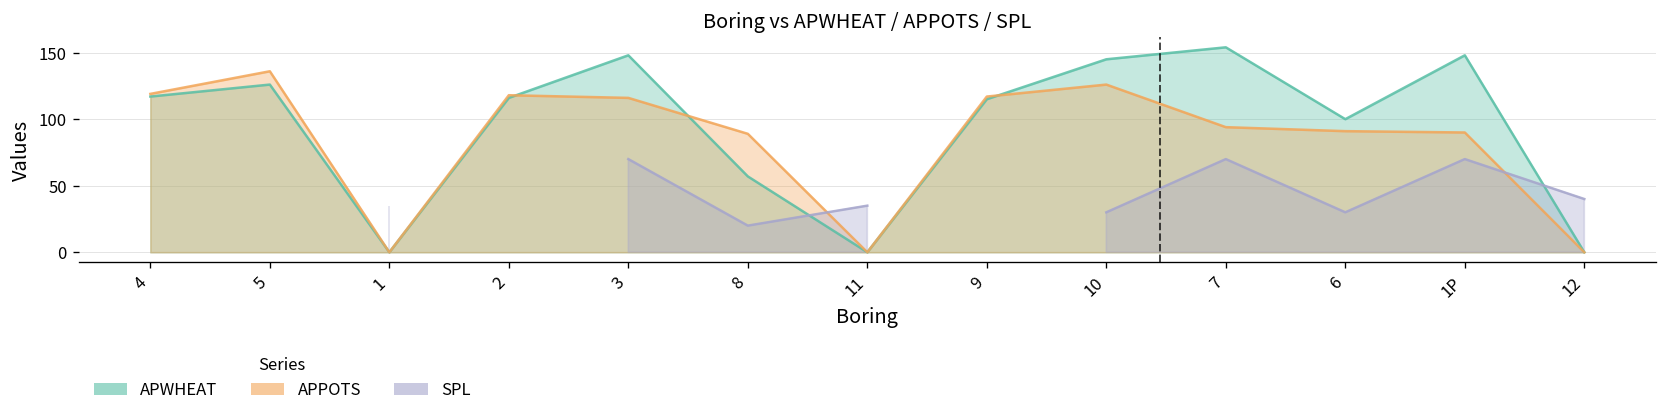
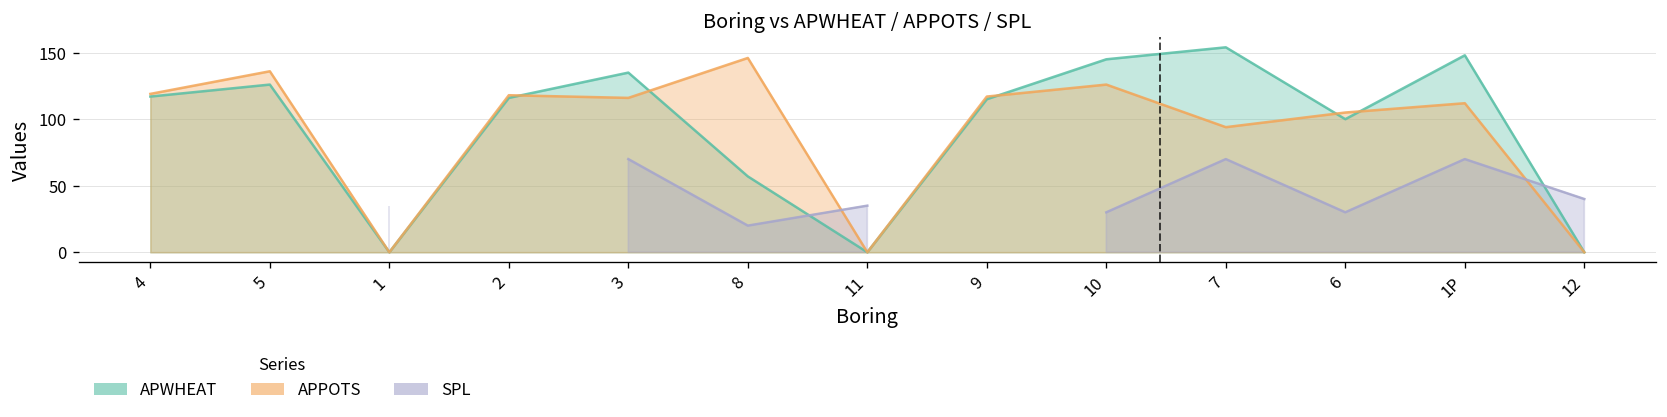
  {
    "APWHEAT": {
      "5": 126,
-     "3": 148,
+     "3": 135,
      "8": 57,
      "10": 145,
      "7": 154,
      "6": 100,
      "1P": 148
    },
    "APPOTS": {
      "5": 136,
      "3": 116,
-     "8": 89,
+     "8": 146,
      "10": 126,
      "7": 94,
-     "6": 91,
-     "1P": 90
+     "6": 105,
+     "1P": 112
    }
  }
